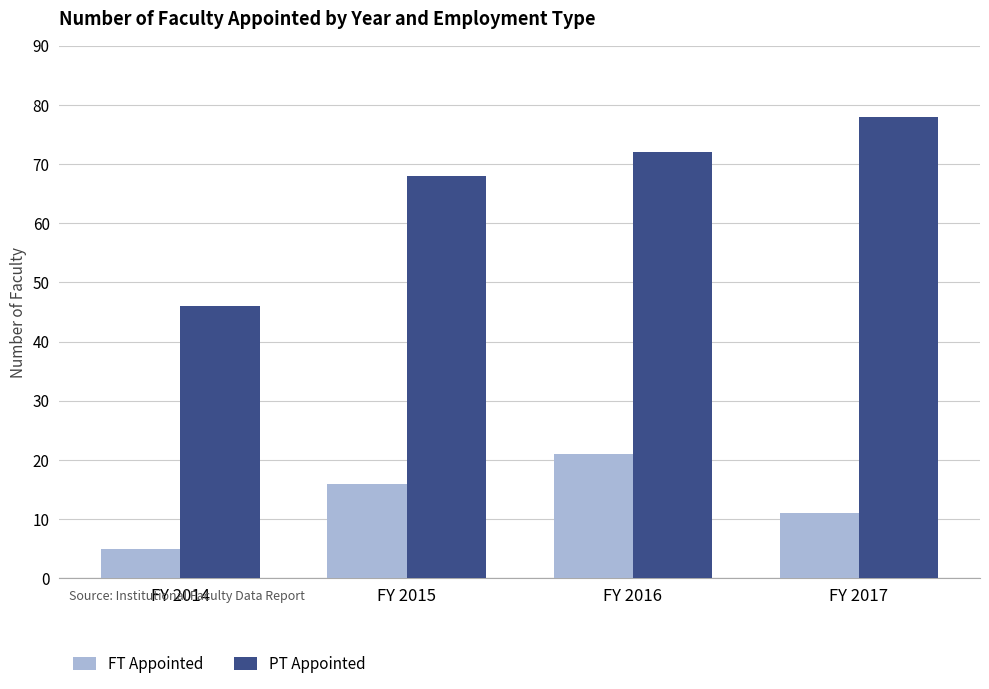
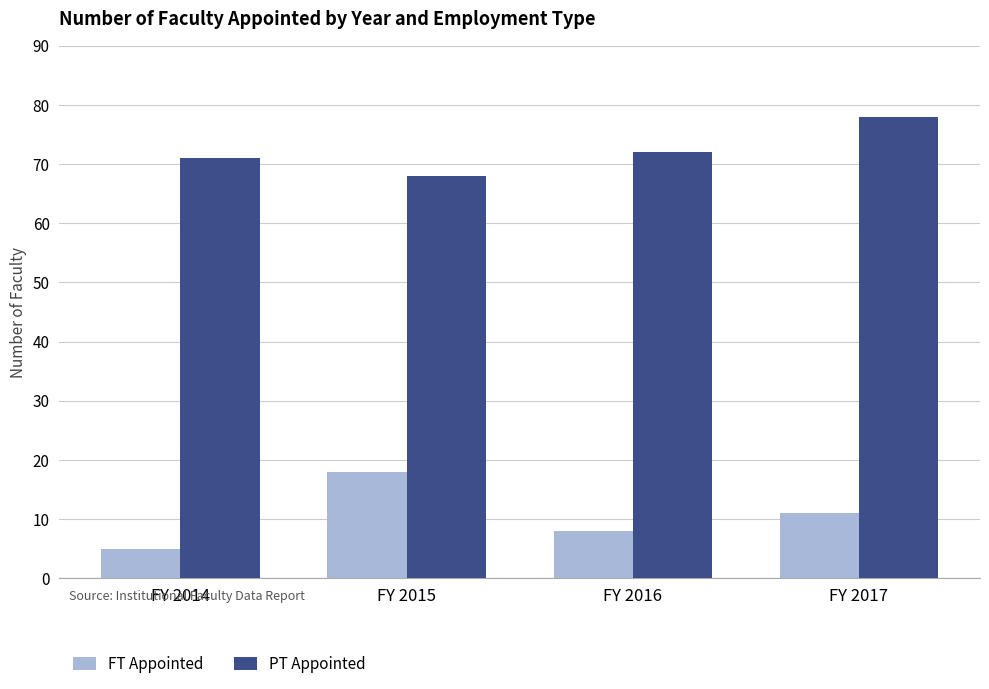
  {
    "FT Appointed": {
      "FY 2014": 5,
-     "FY 2015": 16,
-     "FY 2016": 21,
+     "FY 2015": 18,
+     "FY 2016": 8,
      "FY 2017": 11
    },
    "PT Appointed": {
-     "FY 2014": 46,
+     "FY 2014": 71,
      "FY 2015": 68,
      "FY 2016": 72,
      "FY 2017": 78
    }
  }
